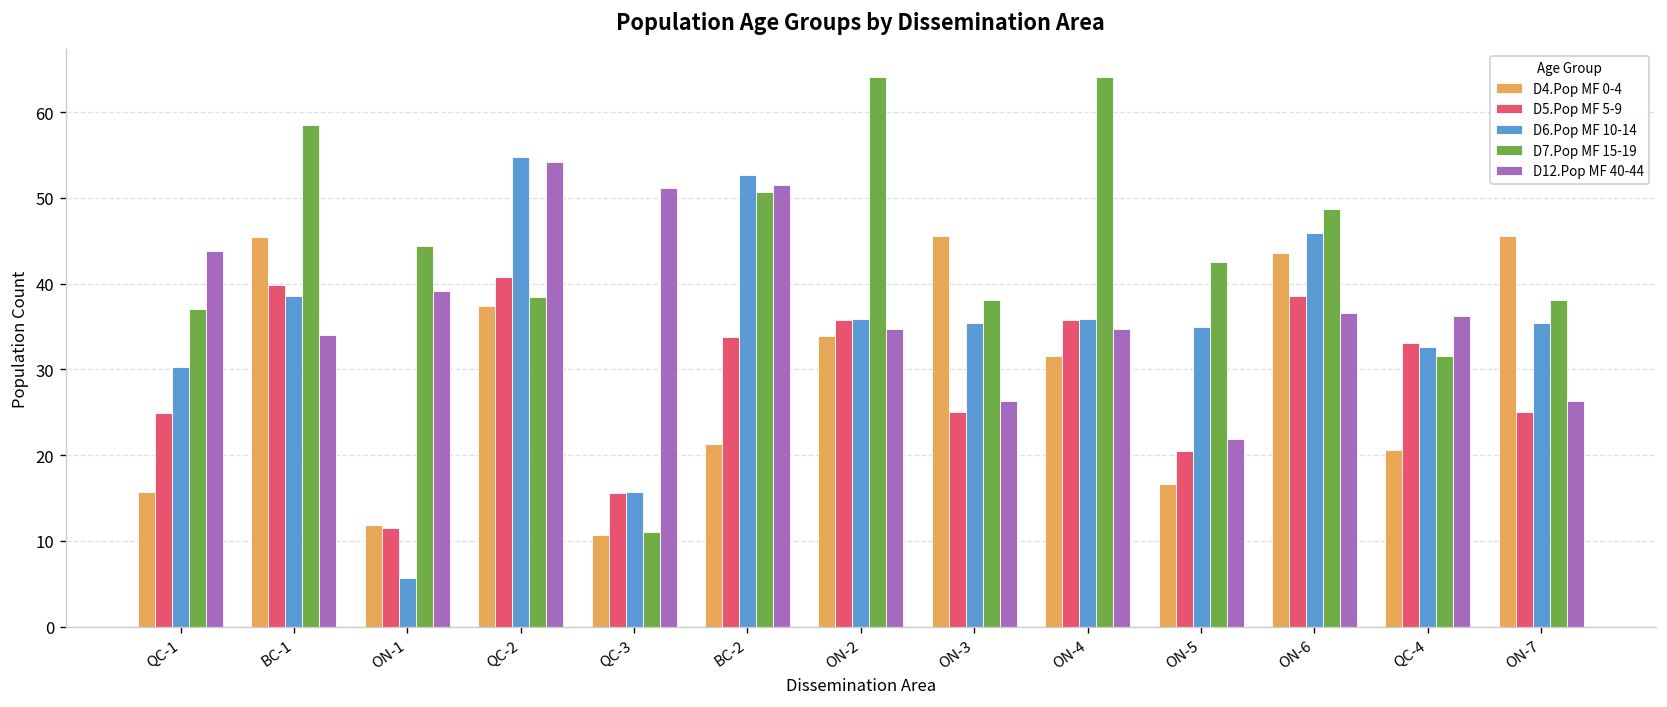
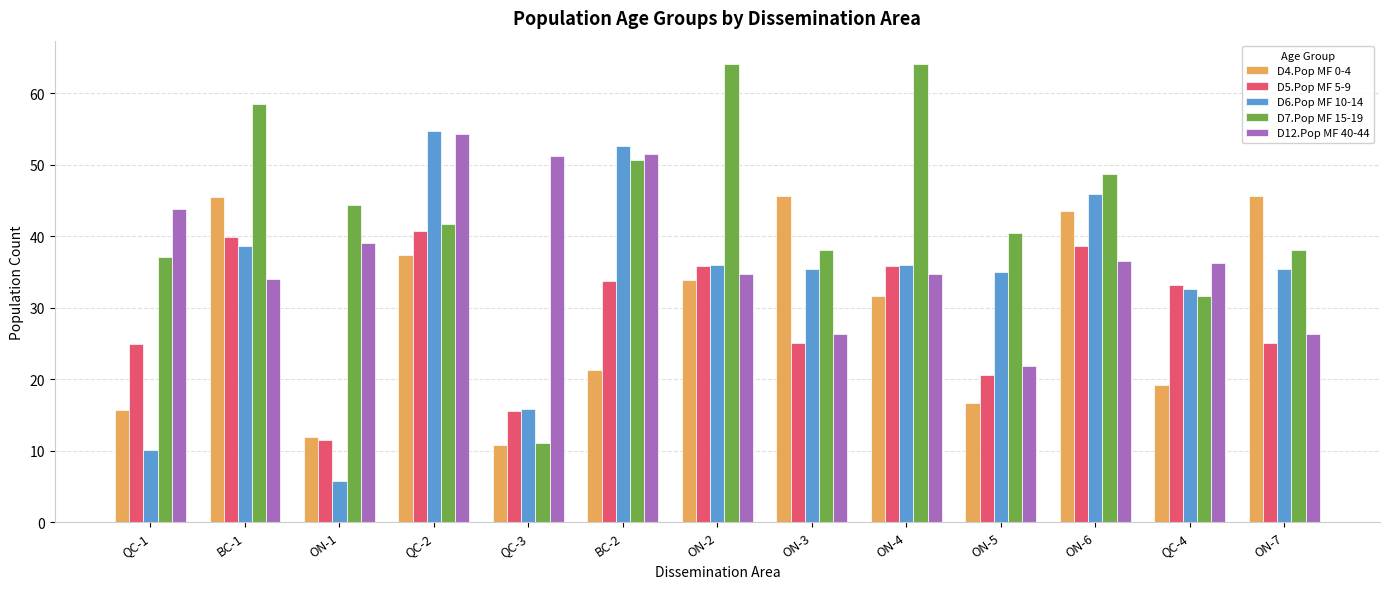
  {
    "D4.Pop MF 0-4": {
      "QC-1": 16,
      "BC-1": 45,
      "ON-1": 12,
      "QC-2": 37,
      "QC-3": 11,
      "BC-2": 21,
      "ON-2": 34,
      "ON-3": 46,
      "ON-4": 32,
      "ON-5": 17,
      "ON-6": 44,
-     "QC-4": 21,
+     "QC-4": 19,
      "ON-7": 46
    },
    "D5.Pop MF 5-9": {
      "QC-1": 25,
      "BC-1": 40,
      "ON-1": 11,
      "QC-2": 41,
      "QC-3": 16,
      "BC-2": 34,
      "ON-2": 36,
      "ON-3": 25,
      "ON-4": 36,
      "ON-5": 21,
      "ON-6": 39,
      "QC-4": 33,
      "ON-7": 25
    },
    "D6.Pop MF 10-14": {
-     "QC-1": 30,
+     "QC-1": 10,
      "BC-1": 39,
      "ON-1": 6,
      "QC-2": 55,
      "QC-3": 16,
      "BC-2": 53,
      "ON-2": 36,
      "ON-3": 35,
      "ON-4": 36,
      "ON-5": 35,
      "ON-6": 46,
      "QC-4": 33,
      "ON-7": 35
    },
    "D7.Pop MF 15-19": {
      "QC-1": 37,
      "BC-1": 58,
      "ON-1": 44,
-     "QC-2": 38,
+     "QC-2": 42,
      "QC-3": 11,
      "BC-2": 51,
      "ON-2": 64,
      "ON-3": 38,
      "ON-4": 64,
-     "ON-5": 43,
+     "ON-5": 40,
      "ON-6": 49,
      "QC-4": 32,
      "ON-7": 38
    },
    "D12.Pop MF 40-44": {
      "QC-1": 44,
      "BC-1": 34,
      "ON-1": 39,
      "QC-2": 54,
      "QC-3": 51,
      "BC-2": 51,
      "ON-2": 35,
      "ON-3": 26,
      "ON-4": 35,
      "ON-5": 22,
      "ON-6": 37,
      "QC-4": 36,
      "ON-7": 26
    }
  }
